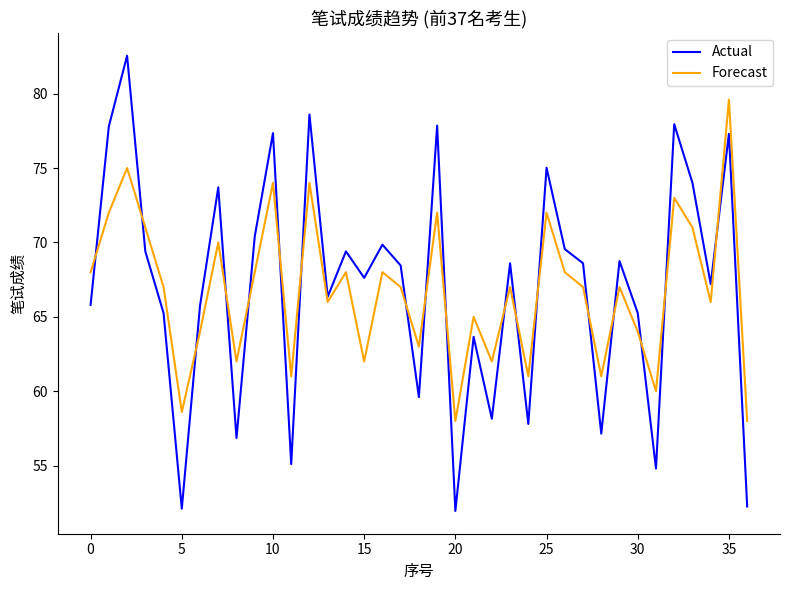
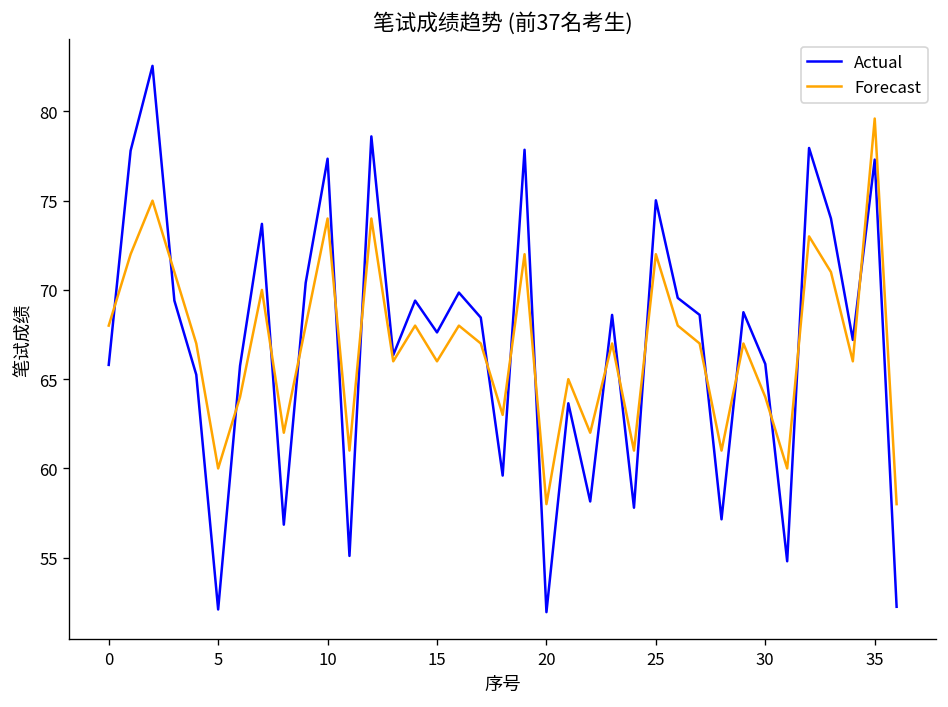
  {
    "Actual": {
      "0": 65.8,
      "5": 52.1,
      "10": 77.4,
      "15": 67.6,
      "20": 52.0,
      "25": 75.0,
-     "30": 65.3,
+     "30": 65.9,
      "35": 77.3
    },
    "Forecast": {
      "0": 68.0,
-     "5": 58.6,
+     "5": 60.0,
      "10": 74.0,
-     "15": 62,
+     "15": 66,
      "20": 58.0,
      "25": 72.0,
      "30": 64.0,
      "35": 79.6
    }
  }
